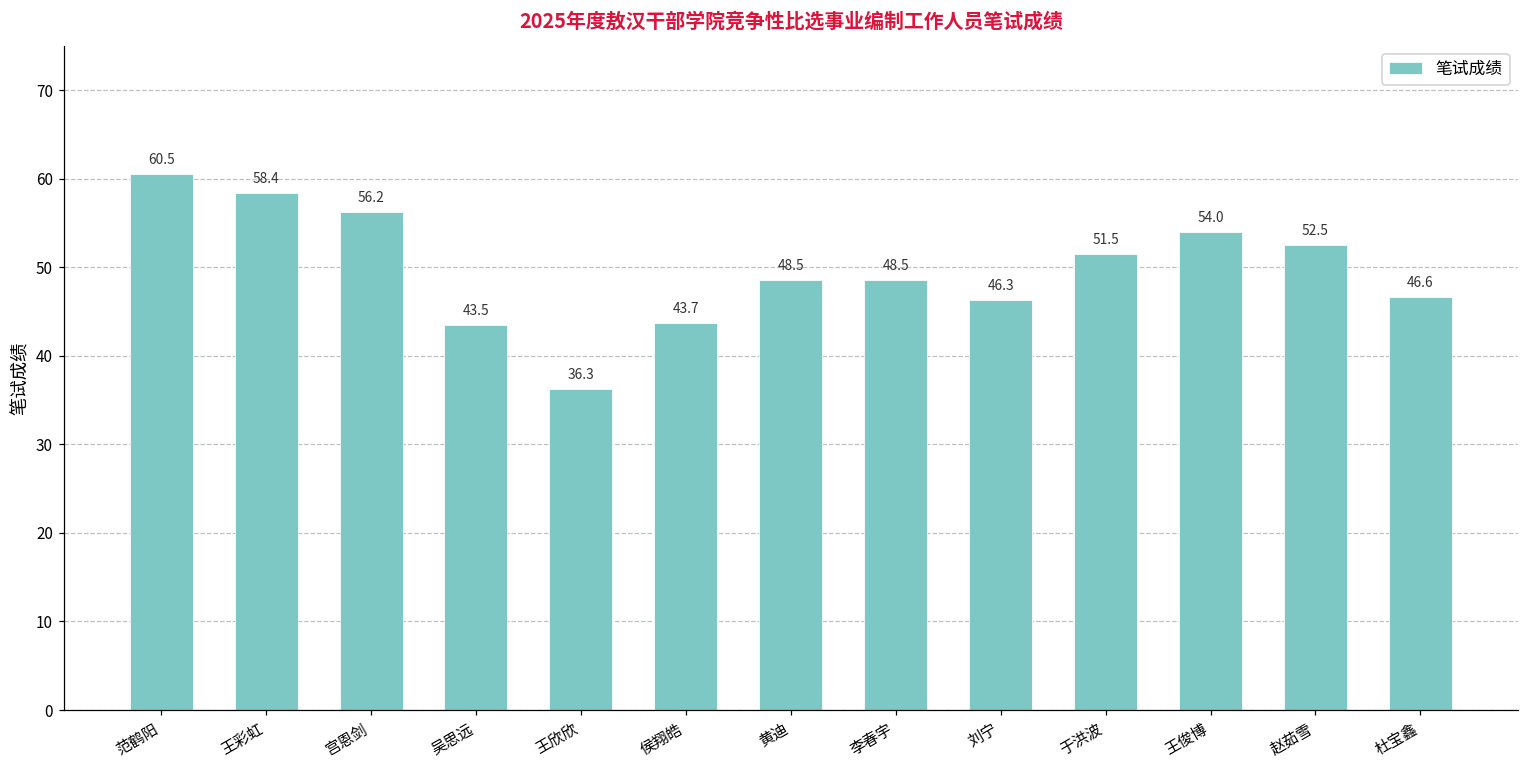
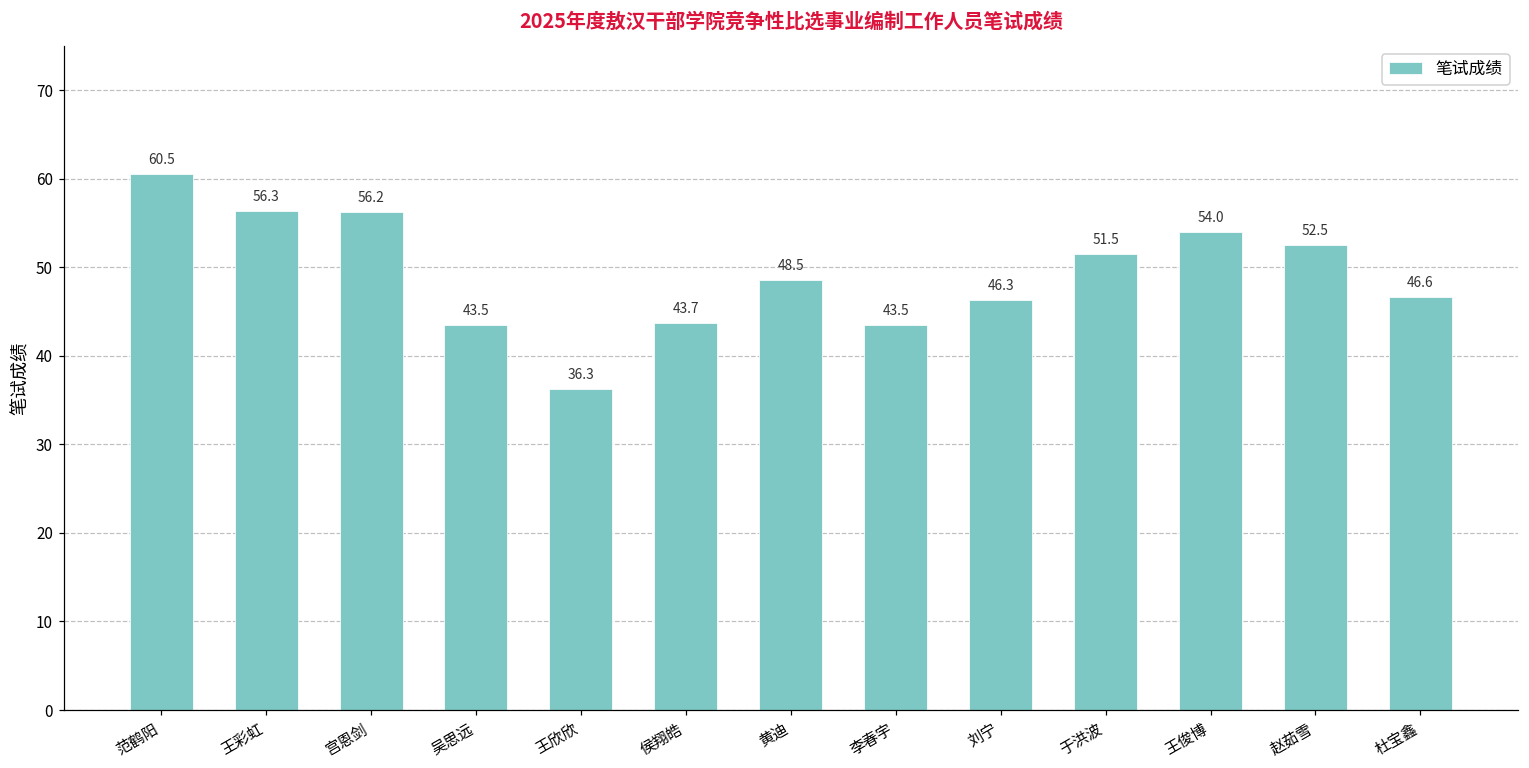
  {
    "范鹤阳": 60.5,
-   "王彩虹": 58.4,
+   "王彩虹": 56.3,
    "宫恩剑": 56.2,
    "吴思远": 43.5,
    "王欣欣": 36.3,
    "侯翔皓": 43.7,
    "黄迪": 48.5,
-   "李春宇": 48.5,
+   "李春宇": 43.5,
    "刘宁": 46.3,
    "于洪波": 51.5,
    "王俊博": 54.0,
    "赵茹雪": 52.5,
    "杜宝鑫": 46.6
  }
